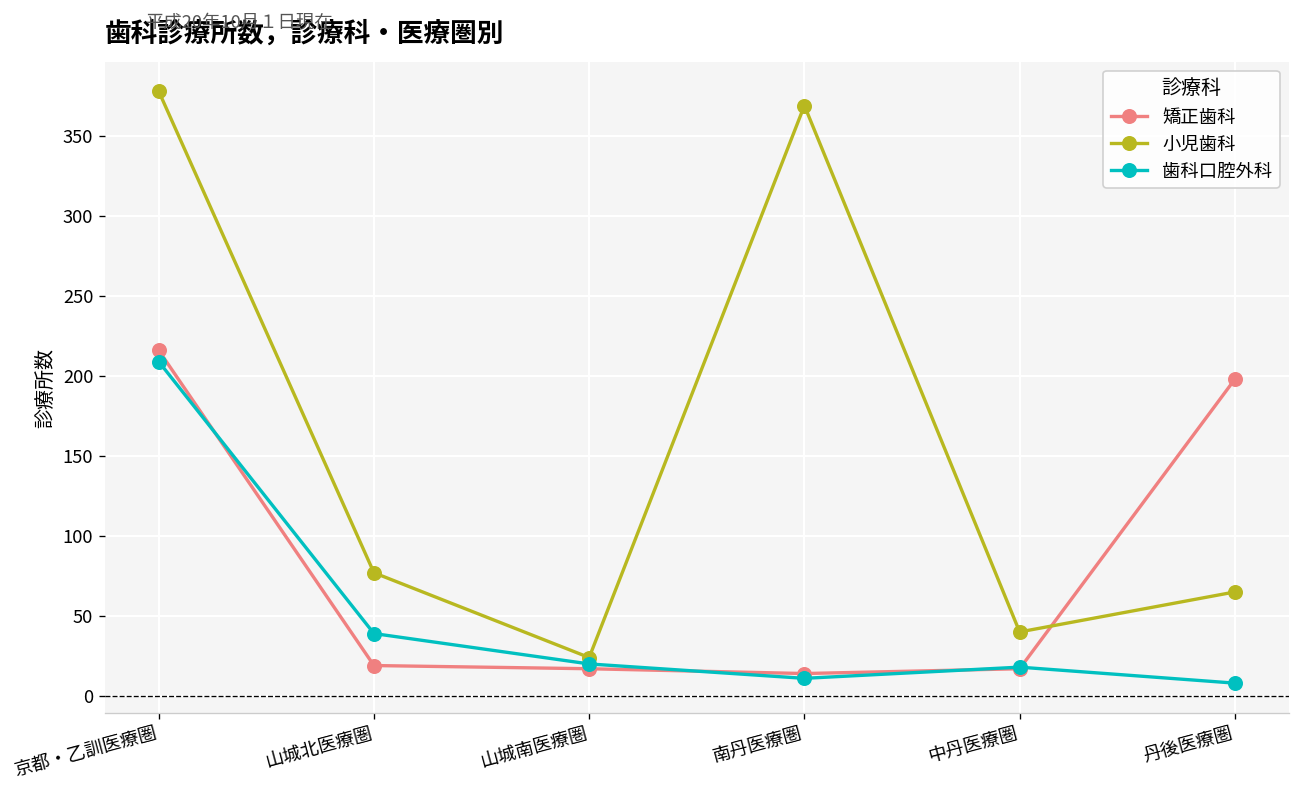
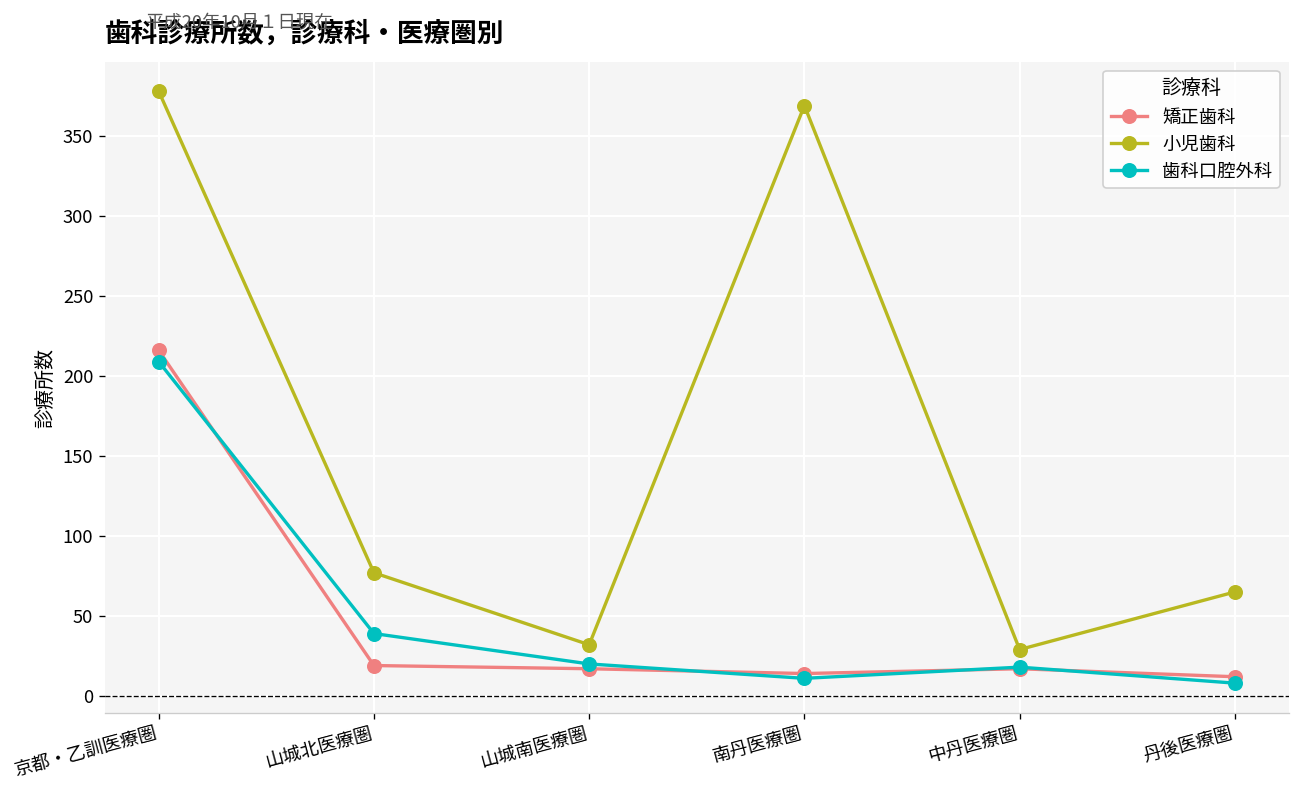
  {
    "矯正歯科": {
      "京都・乙訓医療圏": 216,
      "山城北医療圏": 19,
      "山城南医療圏": 17,
      "南丹医療圏": 14,
-     "丹後医療圏": 198
+     "丹後医療圏": 12
    },
    "小児歯科": {
      "京都・乙訓医療圏": 378,
      "山城北医療圏": 77,
-     "山城南医療圏": 24,
+     "山城南医療圏": 32,
      "南丹医療圏": 369,
-     "中丹医療圏": 40,
+     "中丹医療圏": 29,
      "丹後医療圏": 65
    },
    "歯科口腔外科": {
      "京都・乙訓医療圏": 209,
      "山城北医療圏": 39,
      "山城南医療圏": 20,
      "南丹医療圏": 11,
      "丹後医療圏": 8
    }
  }
